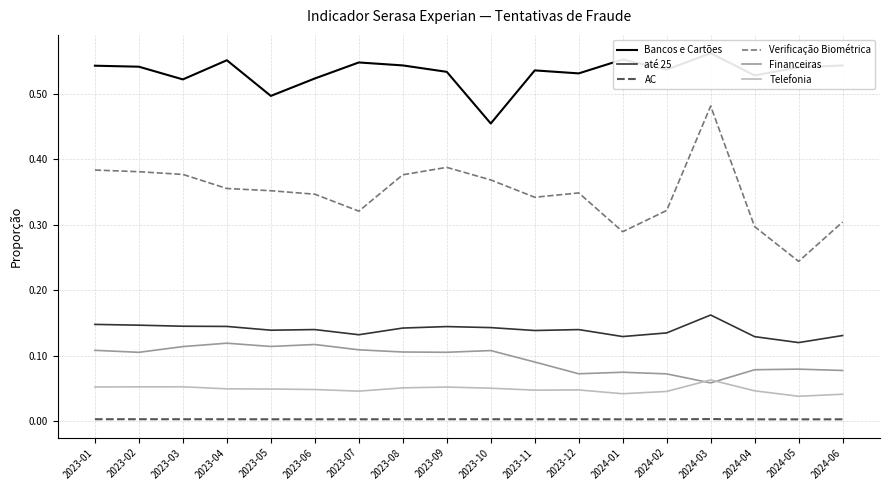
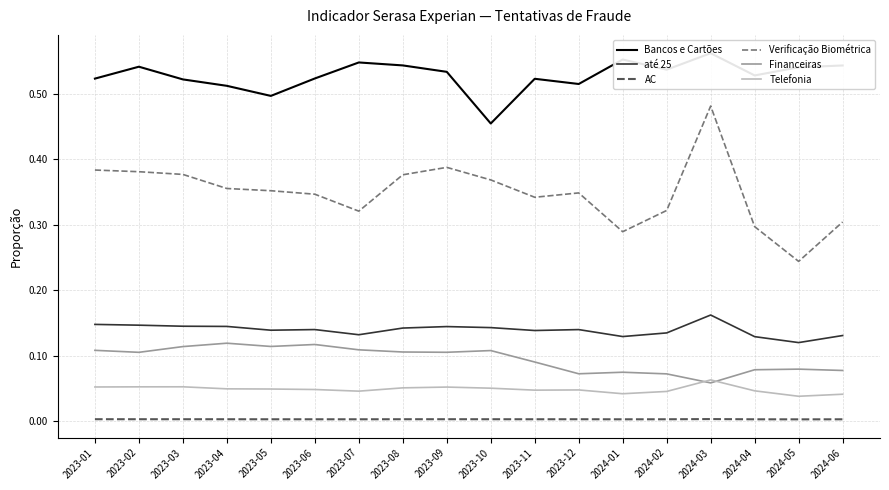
  {
    "Bancos e Cartões": {
-     "2023-01": 0.54,
+     "2023-01": 0.52,
      "2023-02": 0.54,
      "2023-03": 0.52,
-     "2023-04": 0.55,
+     "2023-04": 0.51,
      "2023-05": 0.50,
      "2023-06": 0.52,
      "2023-07": 0.55,
      "2023-08": 0.54,
      "2023-09": 0.53,
      "2023-10": 0.45,
-     "2023-11": 0.54,
-     "2023-12": 0.53
+     "2023-11": 0.52,
+     "2023-12": 0.52
    }
  }
